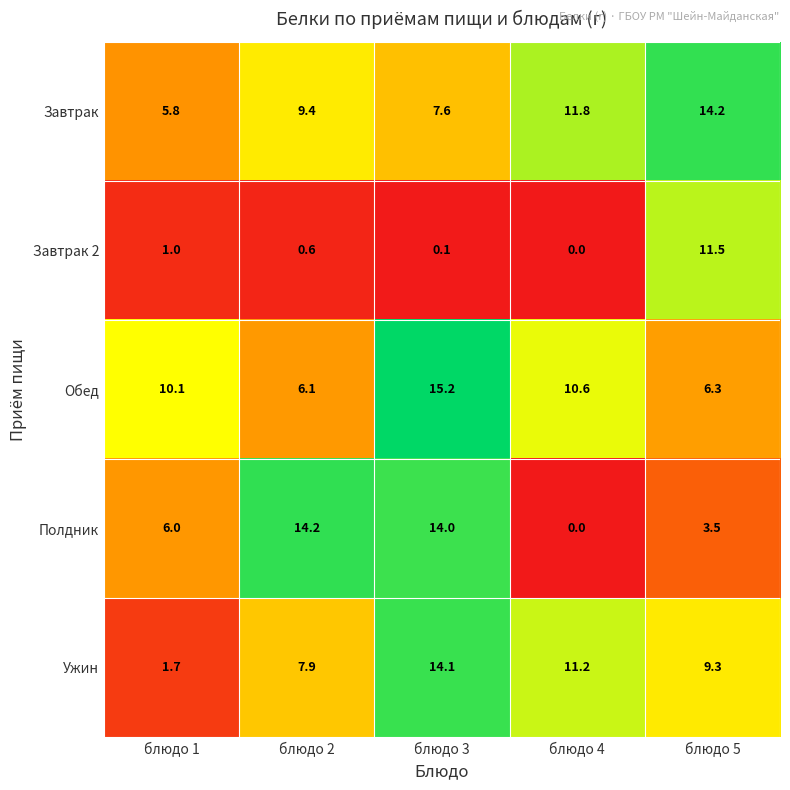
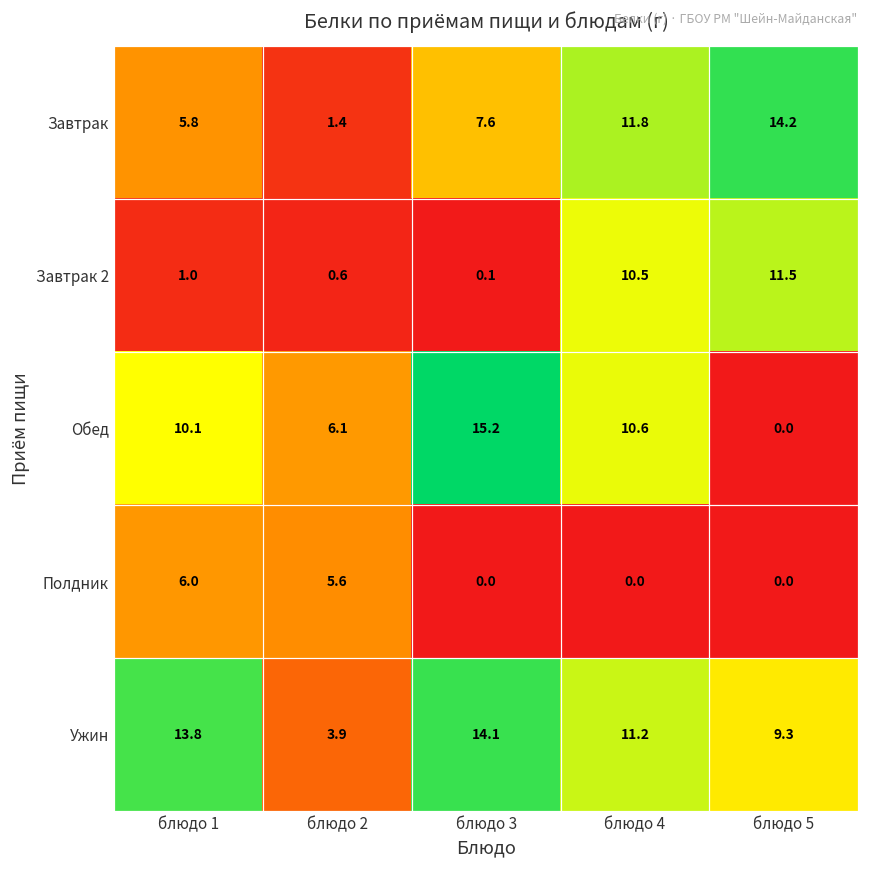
  {
    "Завтрак": {
      "блюдо 1": 5.8,
-     "блюдо 2": 9.4,
+     "блюдо 2": 1.4,
      "блюдо 3": 7.6,
      "блюдо 4": 11.8,
      "блюдо 5": 14.2
    },
    "Завтрак 2": {
      "блюдо 1": 1.0,
      "блюдо 2": 0.6,
      "блюдо 3": 0.1,
-     "блюдо 4": 0.0,
+     "блюдо 4": 10.5,
      "блюдо 5": 11.5
    },
    "Обед": {
      "блюдо 1": 10.1,
      "блюдо 2": 6.1,
      "блюдо 3": 15.2,
      "блюдо 4": 10.6,
-     "блюдо 5": 6.3
+     "блюдо 5": 0.0
    },
    "Полдник": {
      "блюдо 1": 6.0,
-     "блюдо 2": 14.2,
-     "блюдо 3": 14.0,
+     "блюдо 2": 5.6,
+     "блюдо 3": 0.0,
      "блюдо 4": 0.0,
-     "блюдо 5": 3.5
+     "блюдо 5": 0.0
    },
    "Ужин": {
-     "блюдо 1": 1.7,
-     "блюдо 2": 7.9,
+     "блюдо 1": 13.8,
+     "блюдо 2": 3.9,
      "блюдо 3": 14.1,
      "блюдо 4": 11.2,
      "блюдо 5": 9.3
    }
  }
